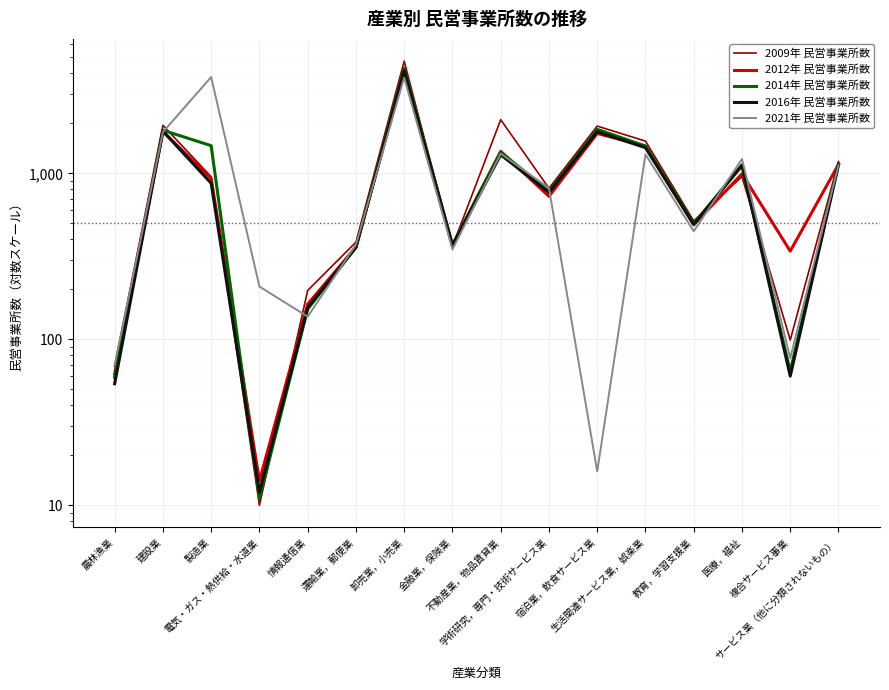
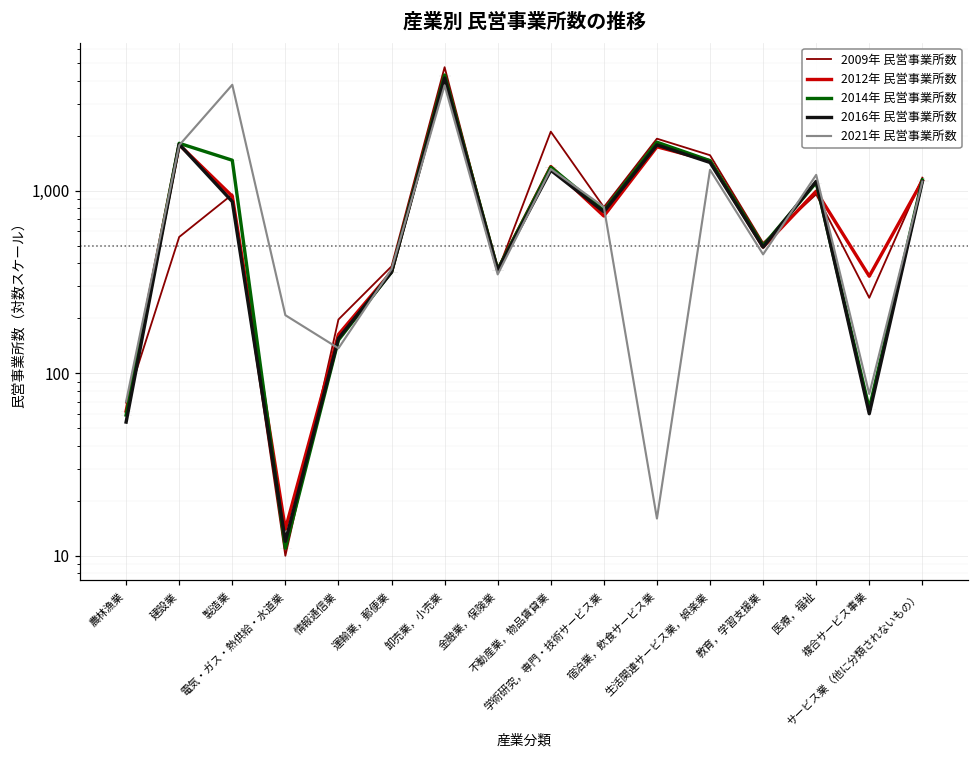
  {
    "2009年 民営事業所数": {
-     "建設業": "1,900",
+     "建設業": "560",
      "電気・ガス・熱供給・水道業": "10",
      "情報通信業": "200",
      "卸売業，小売業": "4,800",
      "不動産業，物品賃貸業": "2,100",
      "宿泊業，飲食サービス業": "1,900",
      "生活関連サービス業，娯楽業": "1,600",
      "医療，福祉": "1,000",
-     "複合サービス事業": "100"
+     "複合サービス事業": "260"
    },
    "2012年 民営事業所数": {
      "農林漁業": "62",
      "電気・ガス・熱供給・水道業": "14",
      "情報通信業": "160",
      "学術研究，専門・技術サービス業": "700",
      "医療，福祉": "1,000",
      "複合サービス事業": "340"
    },
    "2014年 民営事業所数": {
      "農林漁業": "59",
      "製造業": "1,500",
      "電気・ガス・熱供給・水道業": "11",
      "複合サービス事業": "64"
    },
    "2016年 民営事業所数": {
      "農林漁業": "54",
      "製造業": "900",
      "電気・ガス・熱供給・水道業": "12",
      "複合サービス事業": "60"
    },
    "2021年 民営事業所数": {
      "製造業": "3,800",
      "電気・ガス・熱供給・水道業": "210",
      "情報通信業": "140",
      "卸売業，小売業": "3,800",
      "金融業，保険業": "350",
      "宿泊業，飲食サービス業": "16",
      "生活関連サービス業，娯楽業": "1,300",
      "教育，学習支援業": "450",
      "医療，福祉": "1,200",
      "複合サービス事業": "80"
    }
  }
